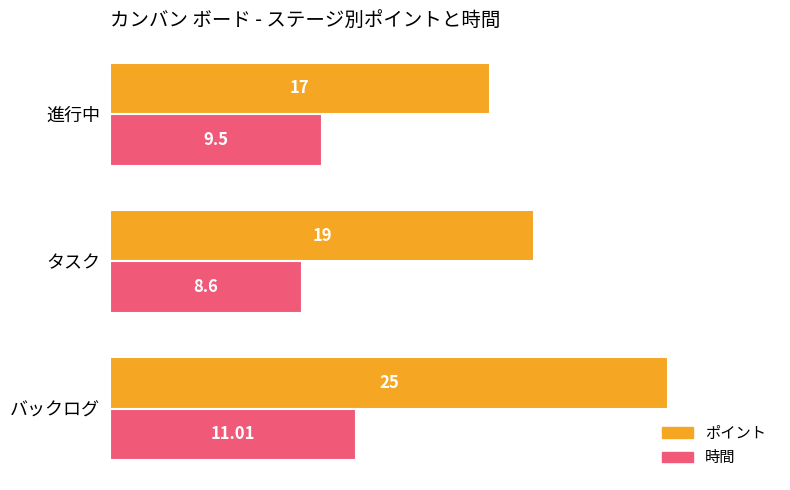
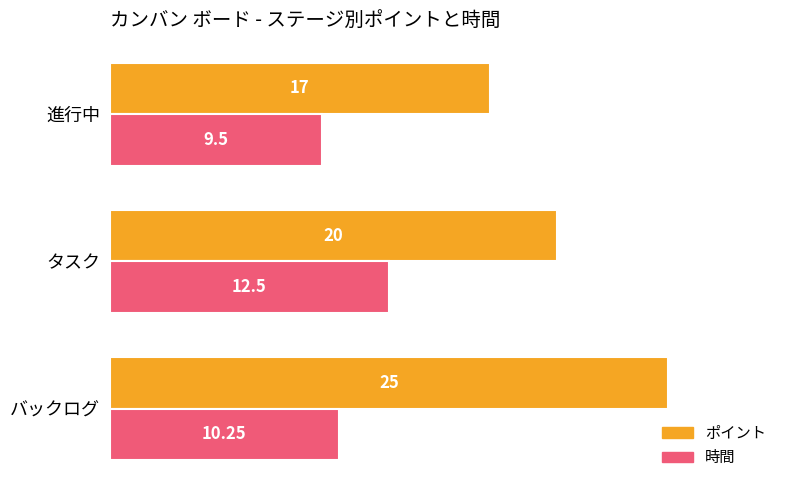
  {
    "ポイント": {
      "進行中": 17,
-     "タスク": 19,
+     "タスク": 20,
      "バックログ": 25
    },
    "時間": {
      "進行中": 9.5,
-     "タスク": 8.6,
-     "バックログ": 11.01
+     "タスク": 12.5,
+     "バックログ": 10.25
    }
  }
